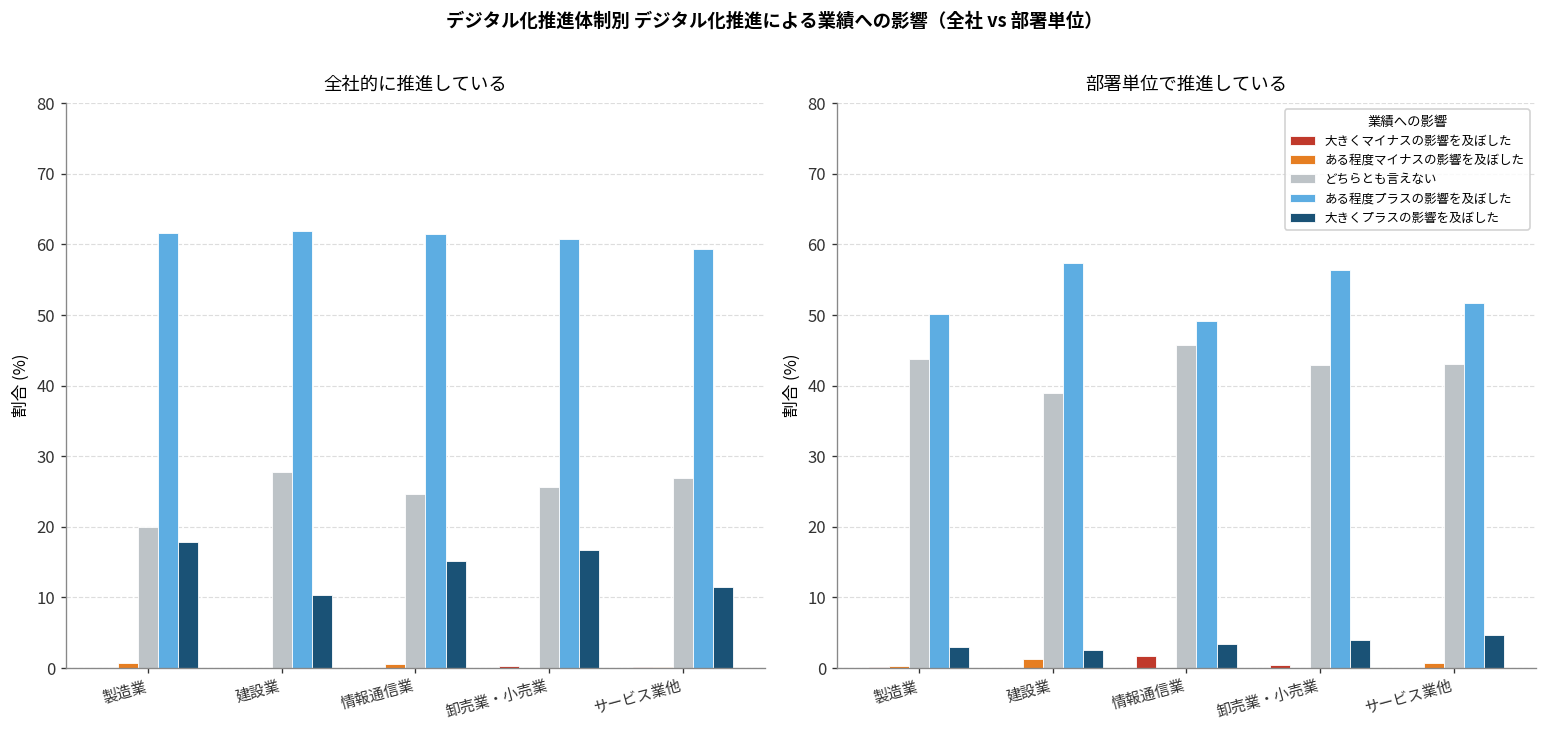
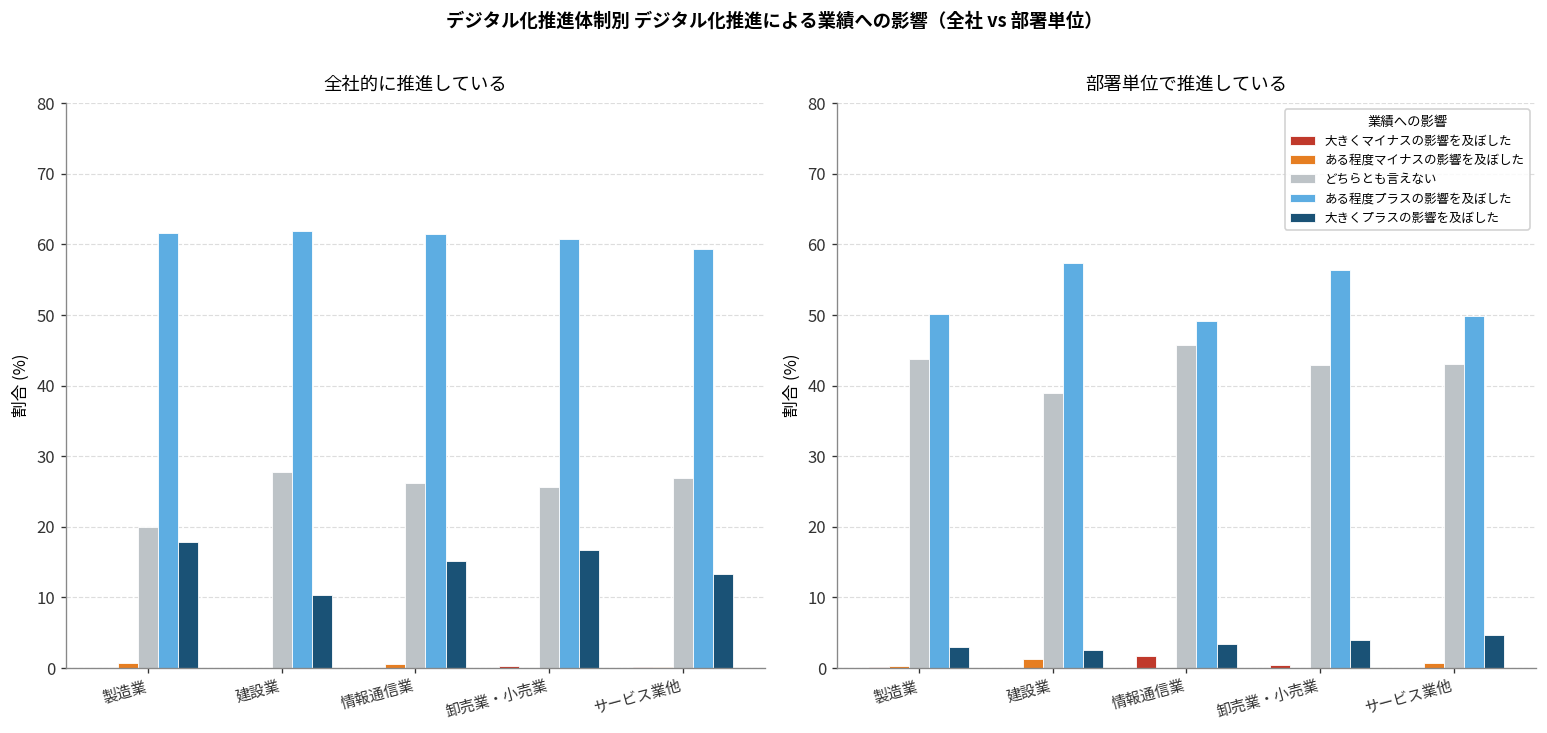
  {
    "全社的に推進している": {
      "大きくマイナスの影響を及ぼした": {
        "製造業": 0,
        "建設業": 0,
        "情報通信業": 0
      },
      "ある程度マイナスの影響を及ぼした": {
        "製造業": 1,
        "建設業": 0,
        "情報通信業": 1,
        "卸売業・小売業": 0
      },
      "どちらとも言えない": {
        "製造業": 20,
        "建設業": 28,
-       "情報通信業": 25,
+       "情報通信業": 26,
        "卸売業・小売業": 26,
        "サービス業他": 27
      },
      "ある程度プラスの影響を及ぼした": {
        "製造業": 62,
        "建設業": 62,
        "情報通信業": 62,
        "卸売業・小売業": 61,
        "サービス業他": 59
      },
      "大きくプラスの影響を及ぼした": {
        "製造業": 18,
        "建設業": 10,
        "情報通信業": 15,
        "卸売業・小売業": 17,
-       "サービス業他": 11
+       "サービス業他": 13
      }
    },
    "部署単位で推進している": {
      "大きくマイナスの影響を及ぼした": {
        "建設業": 0,
        "情報通信業": 2,
        "サービス業他": 0
      },
      "ある程度マイナスの影響を及ぼした": {
        "建設業": 1,
        "情報通信業": 0,
        "卸売業・小売業": 0,
        "サービス業他": 1
      },
      "どちらとも言えない": {
        "製造業": 44,
        "建設業": 39,
        "情報通信業": 46,
        "卸売業・小売業": 43,
        "サービス業他": 43
      },
      "ある程度プラスの影響を及ぼした": {
        "製造業": 50,
        "建設業": 57,
        "情報通信業": 49,
        "卸売業・小売業": 56,
-       "サービス業他": 52
+       "サービス業他": 50
      },
      "大きくプラスの影響を及ぼした": {
        "製造業": 3,
        "建設業": 3,
        "情報通信業": 3,
        "卸売業・小売業": 4,
        "サービス業他": 5
      }
    }
  }
